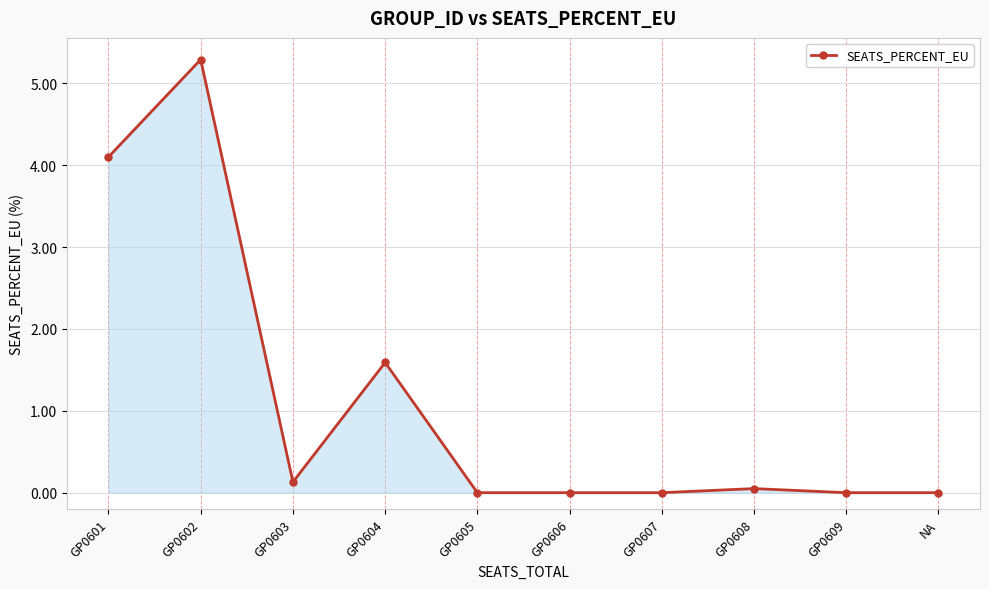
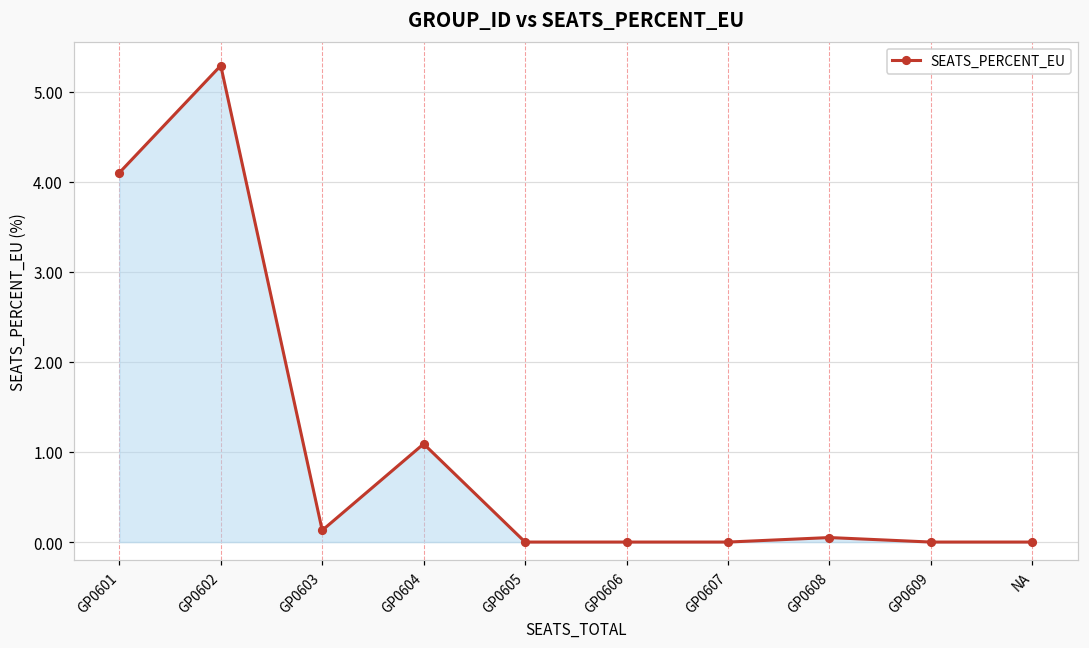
  {
    "GP0601": 4.1,
    "GP0602": 5.3,
    "GP0603": 0.1,
-   "GP0604": 1.6,
+   "GP0604": 1.1,
    "GP0605": 0.0,
    "GP0606": 0.0,
    "GP0607": 0.0,
    "GP0608": 0.1,
    "GP0609": 0.0,
    "NA": 0.0
  }
